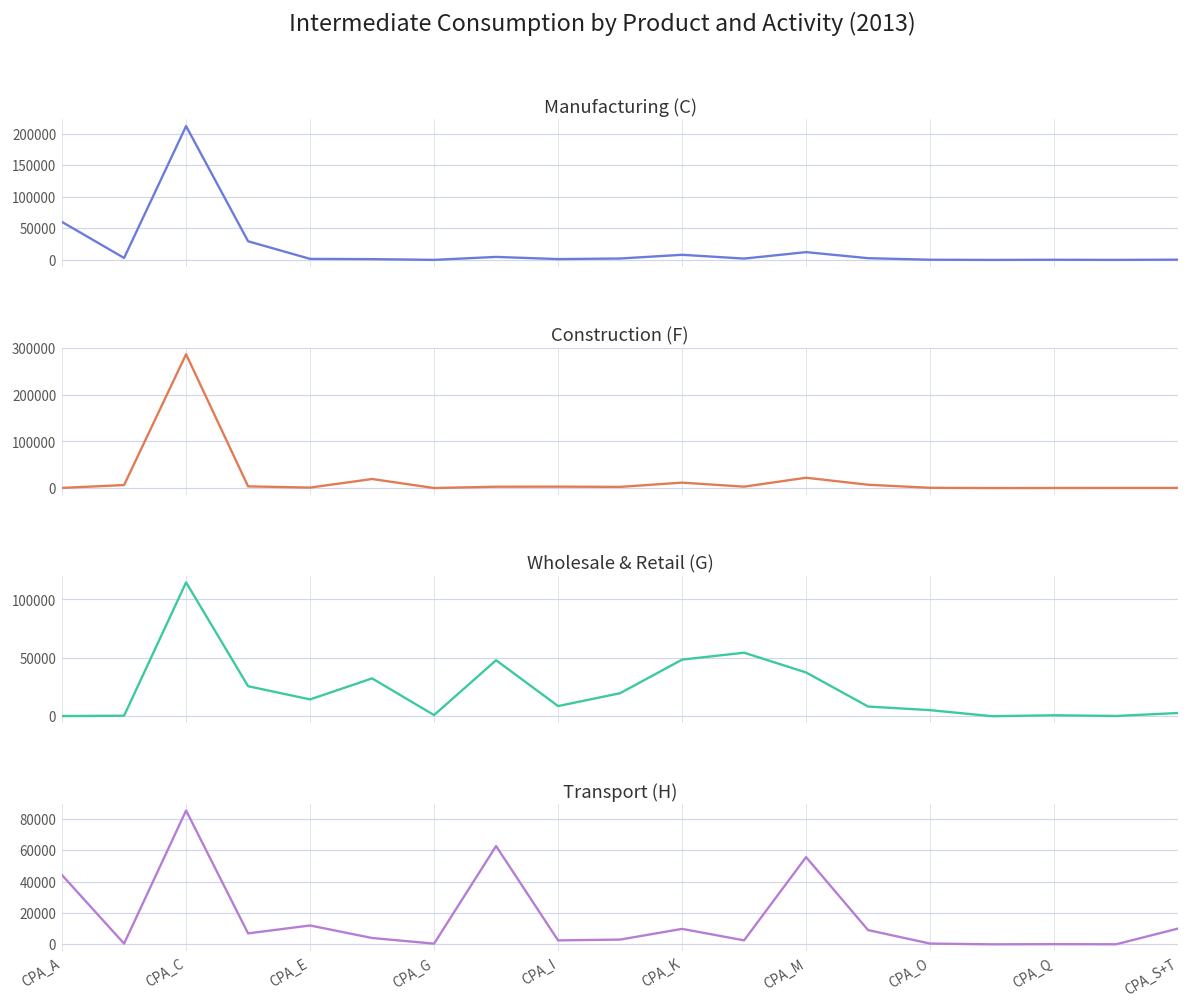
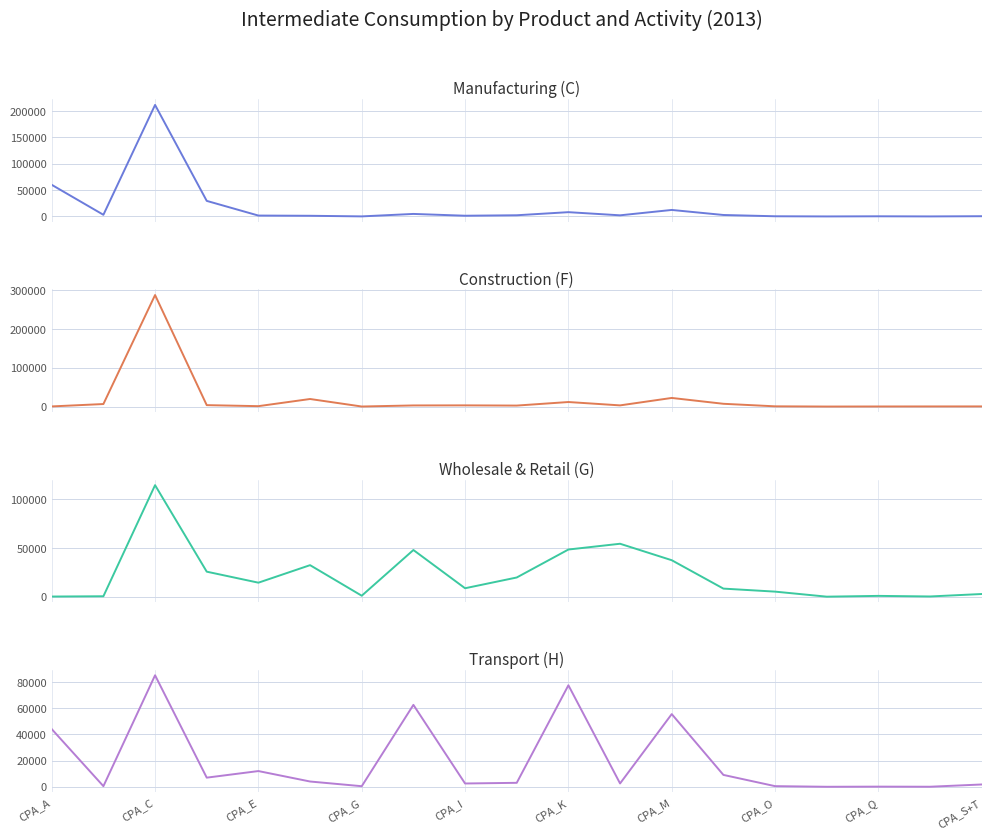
  {
    "Transport (H)": {
      "CPA_A": 44000,
      "CPA_C": 85000,
      "CPA_E": 12000,
      "CPA_G": 0,
      "CPA_I": 3000,
-     "CPA_K": 10000,
+     "CPA_K": 78000,
      "CPA_M": 56000,
      "CPA_O": 0,
      "CPA_Q": 0,
-     "CPA_S+T": 10000
+     "CPA_S+T": 2000
    }
  }
